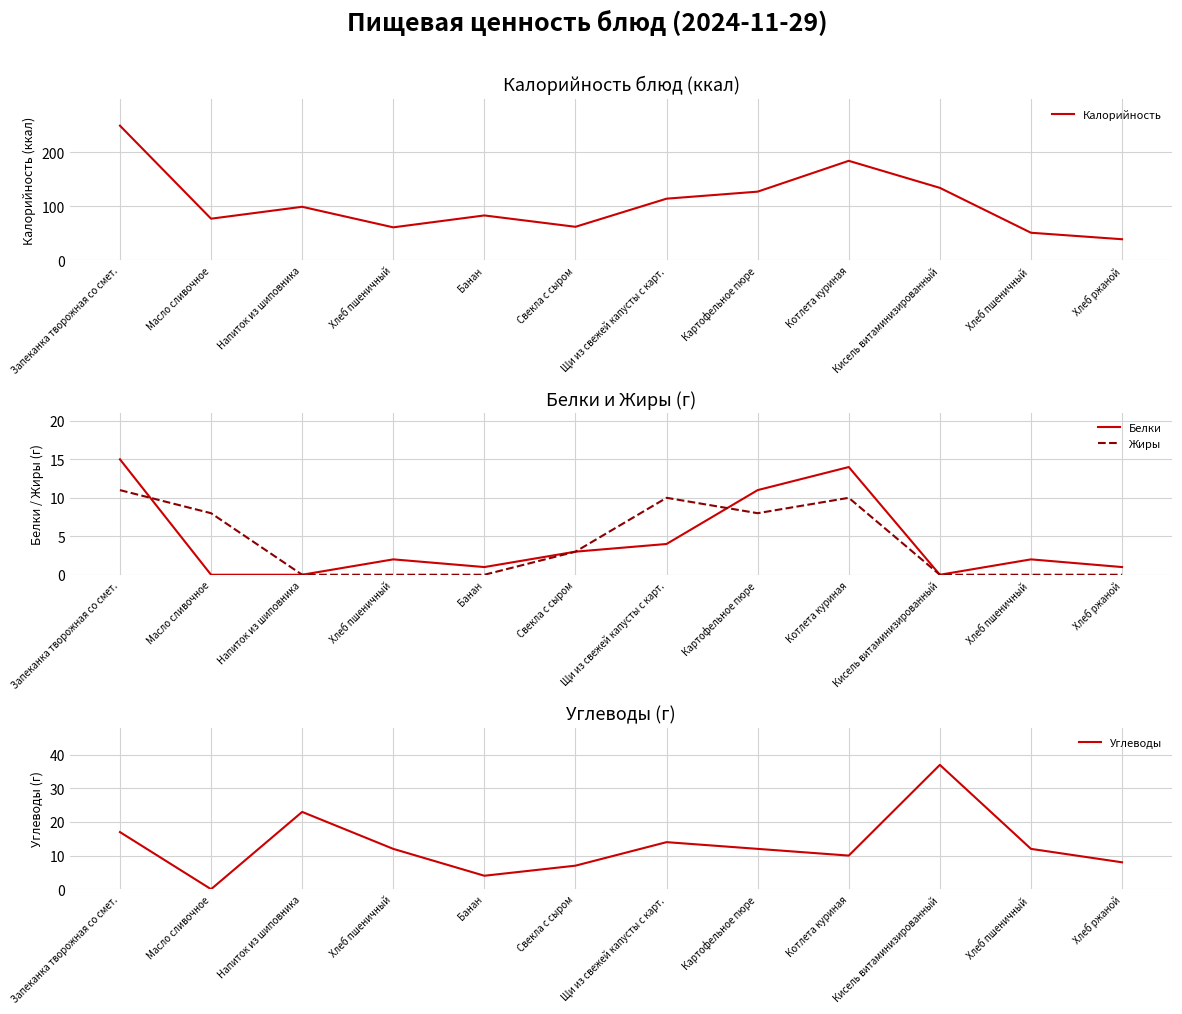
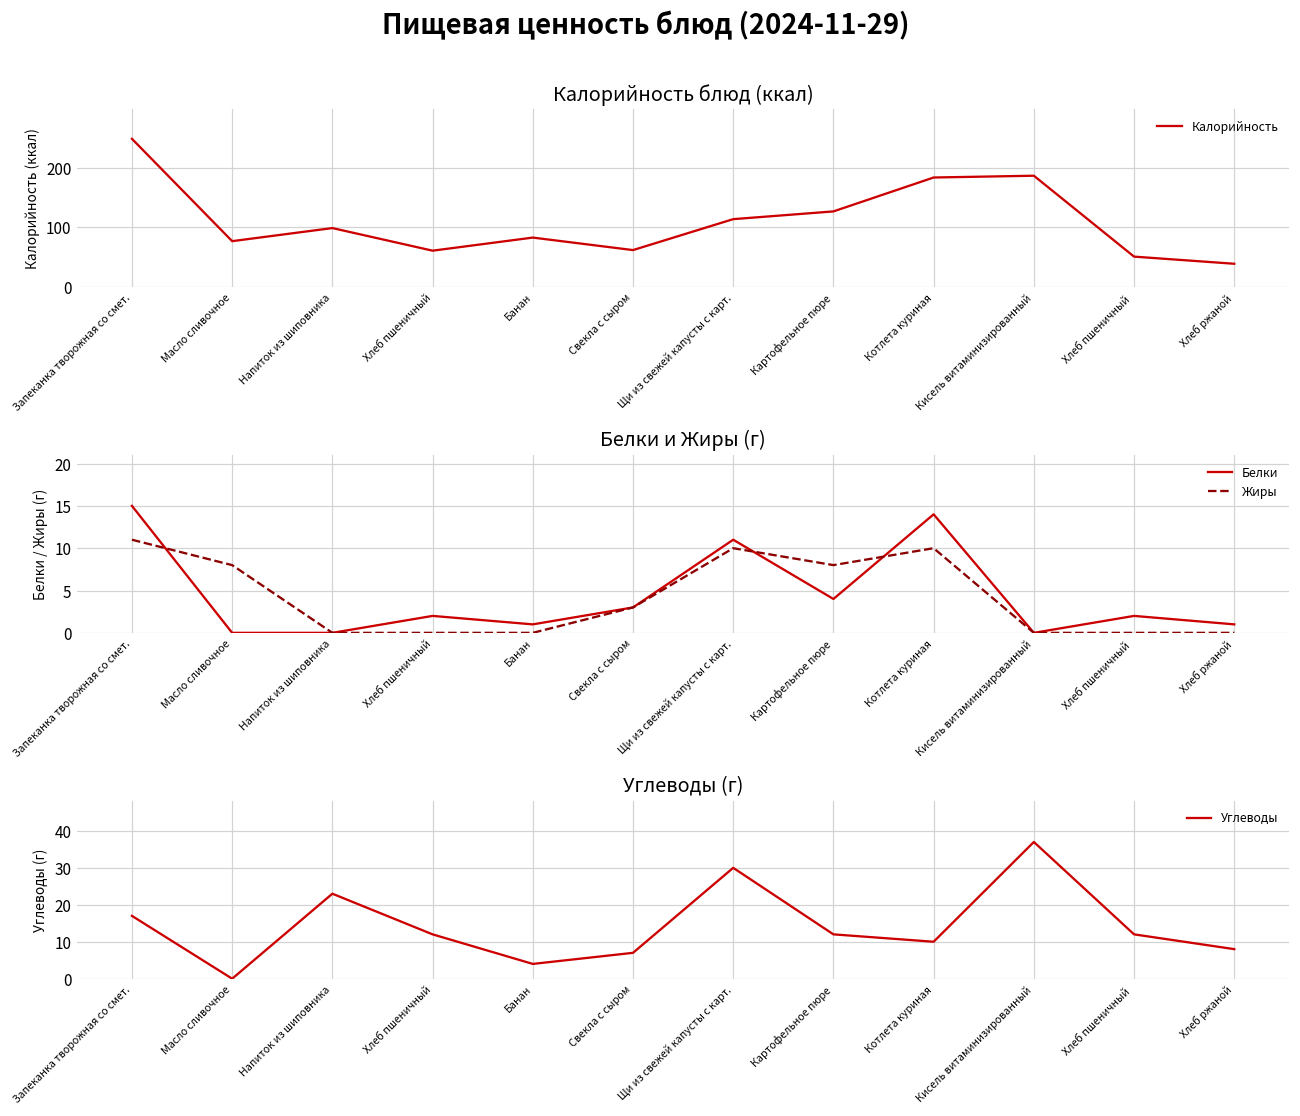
  {
    "Калорийность блюд (ккал)": {
      "Запеканка творожная со смет.": 250,
      "Масло сливочное": 80,
      "Напиток из шиповника": 100,
      "Банан": 80,
      "Свекла с сыром": 60,
      "Щи из свежей капусты с карт.": 110,
      "Картофельное пюре": 130,
      "Котлета куриная": 180,
-     "Кисель витаминизированный": 130,
+     "Кисель витаминизированный": 190,
      "Хлеб ржаной": 40
    },
    "Белки и Жиры (г)": {
      "Белки": {
        "Запеканка творожная со смет.": 15,
        "Масло сливочное": 0,
        "Банан": 1,
-       "Щи из свежей капусты с карт.": 4,
-       "Картофельное пюре": 11,
+       "Щи из свежей капусты с карт.": 11,
+       "Картофельное пюре": 4,
        "Котлета куриная": 14,
        "Хлеб ржаной": 1
      },
      "Жиры": {
        "Запеканка творожная со смет.": 11,
        "Масло сливочное": 8,
        "Банан": 0,
        "Щи из свежей капусты с карт.": 10,
        "Картофельное пюре": 8,
        "Котлета куриная": 10,
        "Хлеб ржаной": 0
      }
    },
    "Углеводы (г)": {
      "Запеканка творожная со смет.": 17,
      "Масло сливочное": 0,
      "Напиток из шиповника": 23,
      "Банан": 4,
      "Свекла с сыром": 7,
-     "Щи из свежей капусты с карт.": 14,
+     "Щи из свежей капусты с карт.": 30,
      "Картофельное пюре": 12,
      "Котлета куриная": 10,
      "Кисель витаминизированный": 37,
      "Хлеб ржаной": 8
    }
  }
